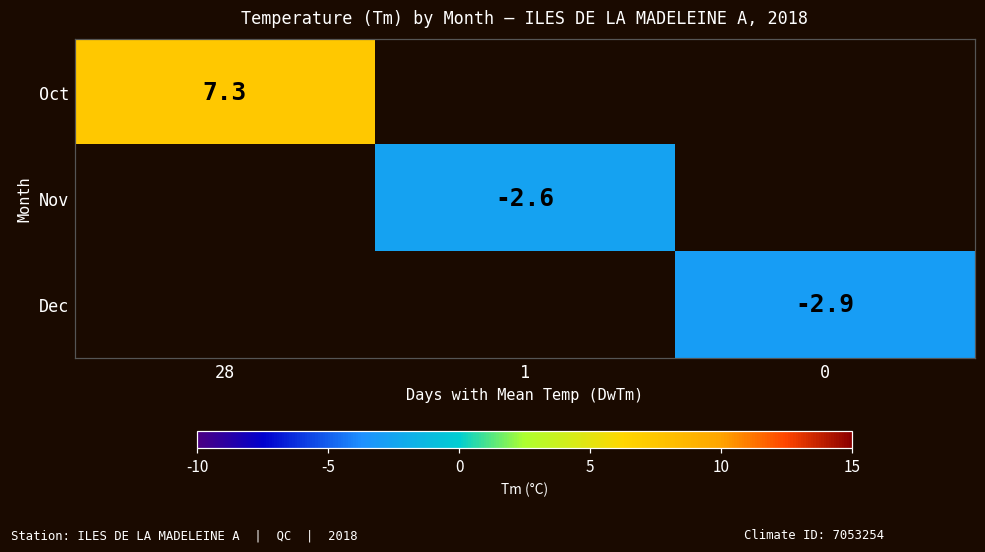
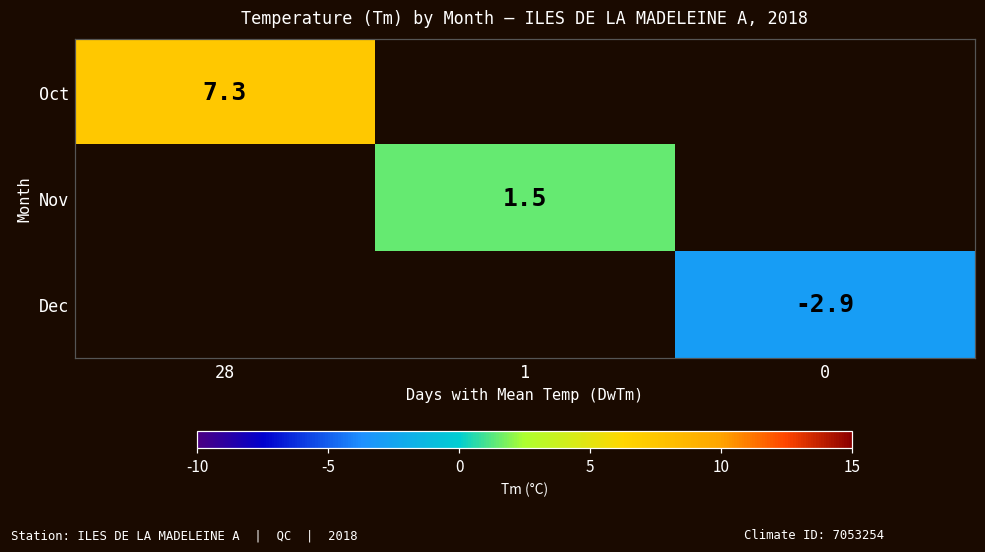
  {
    "Oct": {
      "28": 7.3
    },
    "Nov": {
-     "1": -2.6
+     "1": 1.5
    },
    "Dec": {
      "0": -2.9
    }
  }
